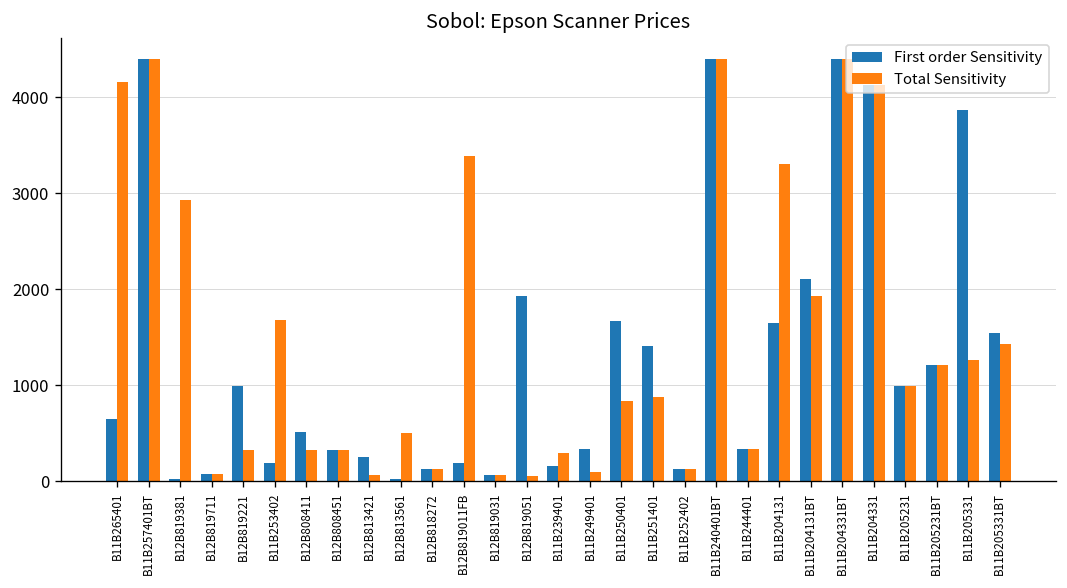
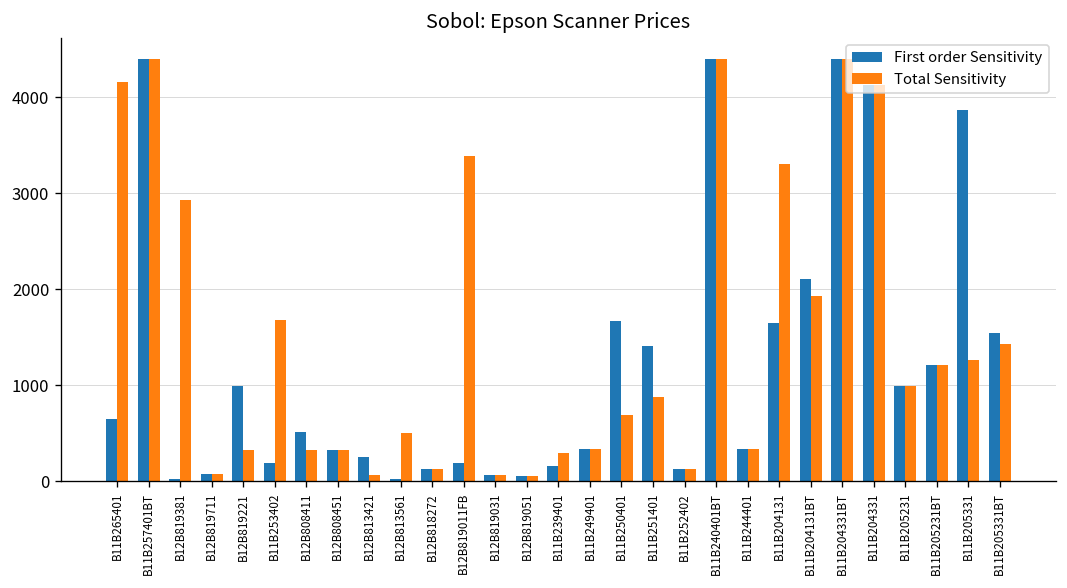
  {
    "First order Sensitivity": {
      "B11B265401": 600,
      "B11B257401BT": 4400,
      "B12B819711": 100,
      "B12B819221": 1000,
      "B11B253402": 200,
      "B12B808411": 500,
      "B12B808451": 300,
      "B12B813421": 300,
      "B12B818272": 100,
      "B12B819011FB": 200,
      "B12B819031": 100,
-     "B12B819051": 1900,
+     "B12B819051": 0,
      "B11B239401": 200,
      "B11B249401": 300,
      "B11B250401": 1700,
      "B11B251401": 1400,
      "B11B252402": 100,
      "B11B240401BT": 4400,
      "B11B244401": 300,
      "B11B204131": 1600,
      "B11B204131BT": 2100,
      "B11B204331BT": 4400,
      "B11B205231": 1000,
      "B11B205231BT": 1200,
      "B11B205331": 3900,
      "B11B205331BT": 1500
    },
    "Total Sensitivity": {
      "B11B265401": 4200,
      "B11B257401BT": 4400,
      "B12B819381": 2900,
      "B12B819711": 100,
      "B12B819221": 300,
      "B11B253402": 1700,
      "B12B808411": 300,
      "B12B808451": 300,
      "B12B813421": 100,
      "B12B813561": 500,
      "B12B818272": 100,
      "B12B819011FB": 3400,
      "B12B819031": 100,
      "B12B819051": 0,
      "B11B239401": 300,
-     "B11B249401": 100,
-     "B11B250401": 800,
+     "B11B249401": 300,
+     "B11B250401": 700,
      "B11B251401": 900,
      "B11B252402": 100,
      "B11B240401BT": 4400,
      "B11B244401": 300,
      "B11B204131": 3300,
      "B11B204131BT": 1900,
      "B11B205231": 1000,
      "B11B205231BT": 1200,
      "B11B205331": 1300,
      "B11B205331BT": 1400
    }
  }
